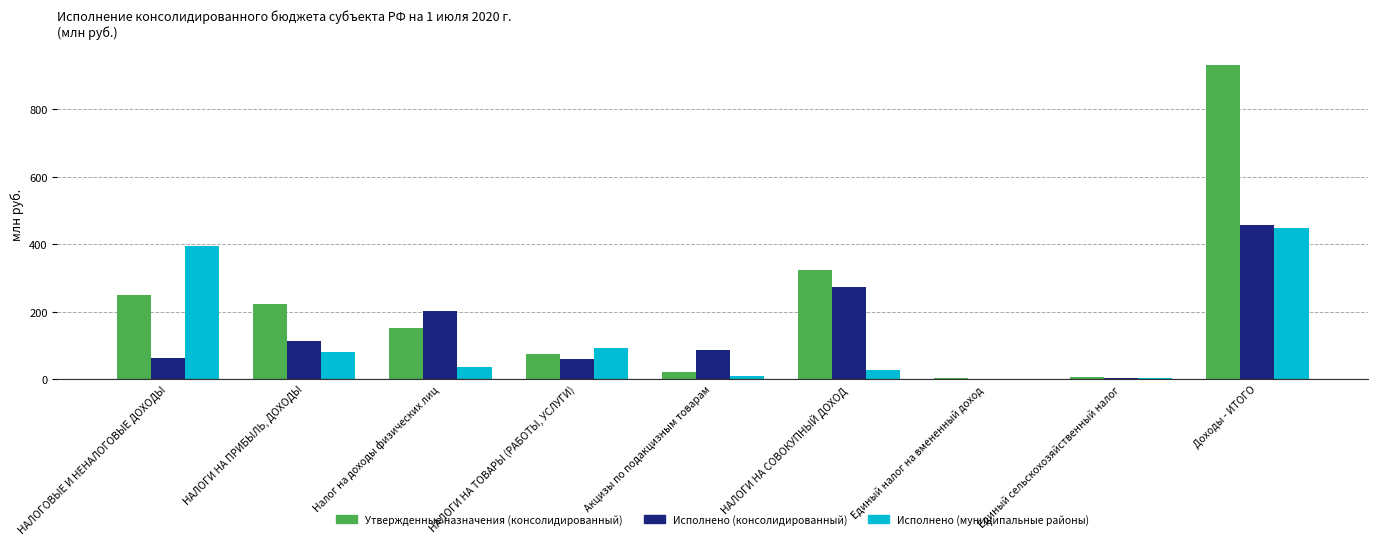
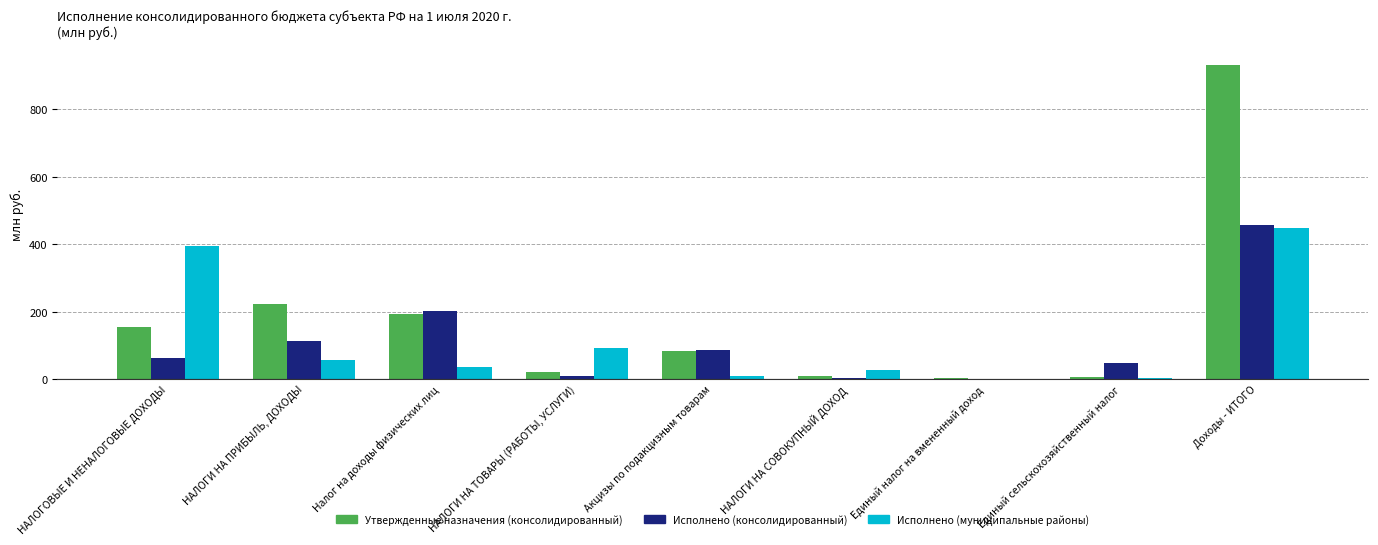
  {
    "Утвержденные назначения (консолидированный)": {
-     "НАЛОГОВЫЕ И НЕНАЛОГОВЫЕ ДОХОДЫ": 250,
+     "НАЛОГОВЫЕ И НЕНАЛОГОВЫЕ ДОХОДЫ": 160,
      "НАЛОГИ НА ПРИБЫЛЬ, ДОХОДЫ": 220,
-     "Налог на доходы физических лиц": 150,
-     "НАЛОГИ НА ТОВАРЫ (РАБОТЫ, УСЛУГИ)": 80,
-     "Акцизы по подакцизным товарам": 20,
-     "НАЛОГИ НА СОВОКУПНЫЙ ДОХОД": 320,
+     "Налог на доходы физических лиц": 190,
+     "НАЛОГИ НА ТОВАРЫ (РАБОТЫ, УСЛУГИ)": 20,
+     "Акцизы по подакцизным товарам": 80,
+     "НАЛОГИ НА СОВОКУПНЫЙ ДОХОД": 10,
      "Доходы - ИТОГО": 930
    },
    "Исполнено (консолидированный)": {
      "НАЛОГОВЫЕ И НЕНАЛОГОВЫЕ ДОХОДЫ": 60,
      "НАЛОГИ НА ПРИБЫЛЬ, ДОХОДЫ": 110,
      "Налог на доходы физических лиц": 200,
-     "НАЛОГИ НА ТОВАРЫ (РАБОТЫ, УСЛУГИ)": 60,
+     "НАЛОГИ НА ТОВАРЫ (РАБОТЫ, УСЛУГИ)": 10,
      "Акцизы по подакцизным товарам": 90,
-     "НАЛОГИ НА СОВОКУПНЫЙ ДОХОД": 270,
-     "Единый сельскохозяйственный налог": 0,
+     "НАЛОГИ НА СОВОКУПНЫЙ ДОХОД": 0,
+     "Единый сельскохозяйственный налог": 50,
      "Доходы - ИТОГО": 460
    },
    "Исполнено (муниципальные районы)": {
      "НАЛОГОВЫЕ И НЕНАЛОГОВЫЕ ДОХОДЫ": 390,
-     "НАЛОГИ НА ПРИБЫЛЬ, ДОХОДЫ": 80,
+     "НАЛОГИ НА ПРИБЫЛЬ, ДОХОДЫ": 60,
      "Налог на доходы физических лиц": 30,
      "НАЛОГИ НА ТОВАРЫ (РАБОТЫ, УСЛУГИ)": 90,
      "Акцизы по подакцизным товарам": 10,
      "НАЛОГИ НА СОВОКУПНЫЙ ДОХОД": 30,
      "Доходы - ИТОГО": 450
    }
  }
